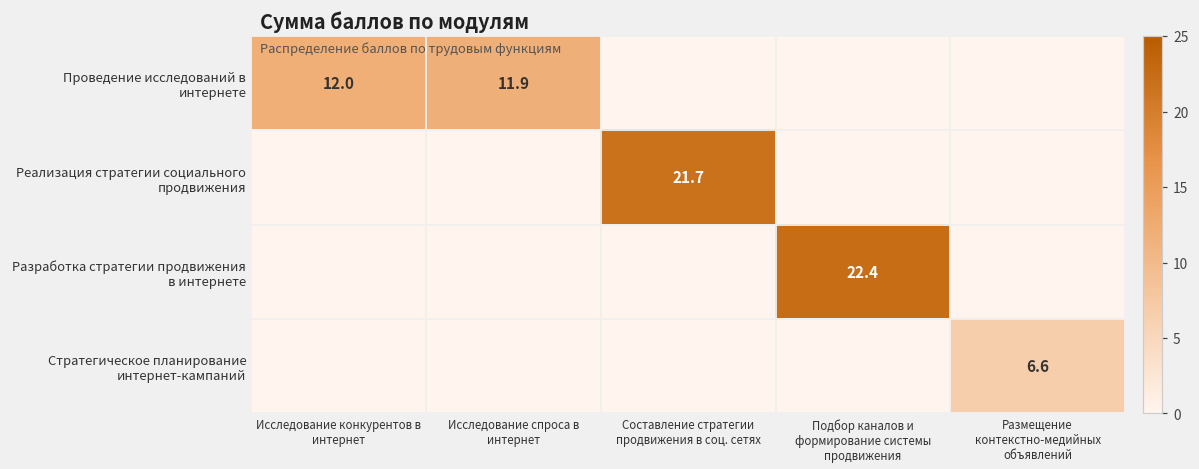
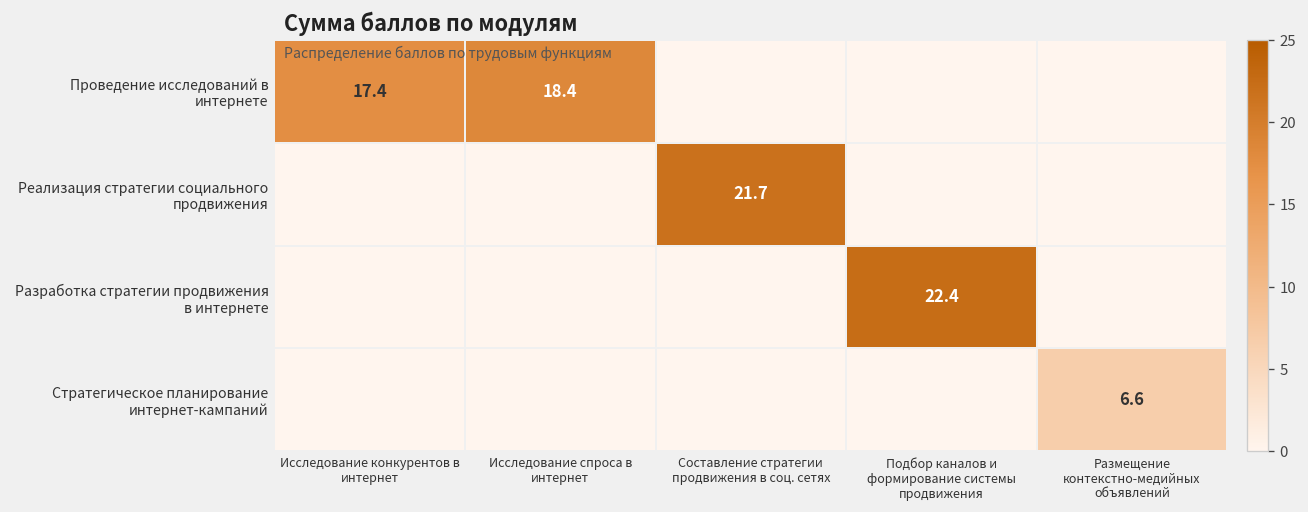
  {
    "Проведение исследований в интернете": {
-     "Исследование конкурентов в интернет": 12.0,
-     "Исследование спроса в интернет": 11.9
+     "Исследование конкурентов в интернет": 17.4,
+     "Исследование спроса в интернет": 18.4
    },
    "Реализация стратегии социального продвижения": {
      "Составление стратегии продвижения в соц. сетях": 21.7
    },
    "Разработка стратегии продвижения в интернете": {
      "Подбор каналов и формирование системы продвижения": 22.4
    },
    "Стратегическое планирование интернет-кампаний": {
      "Размещение контекстно-медийных объявлений": 6.6
    }
  }
